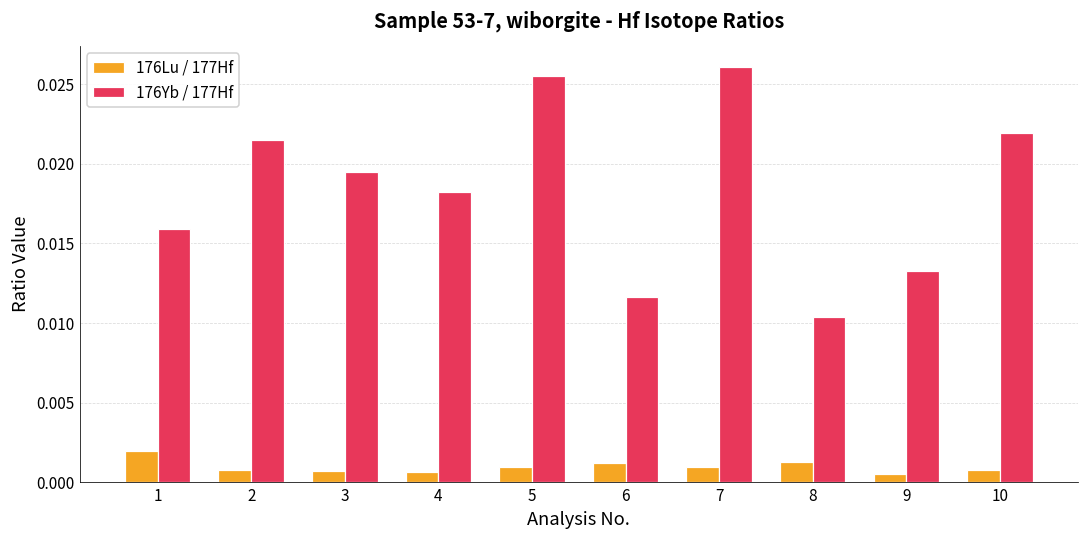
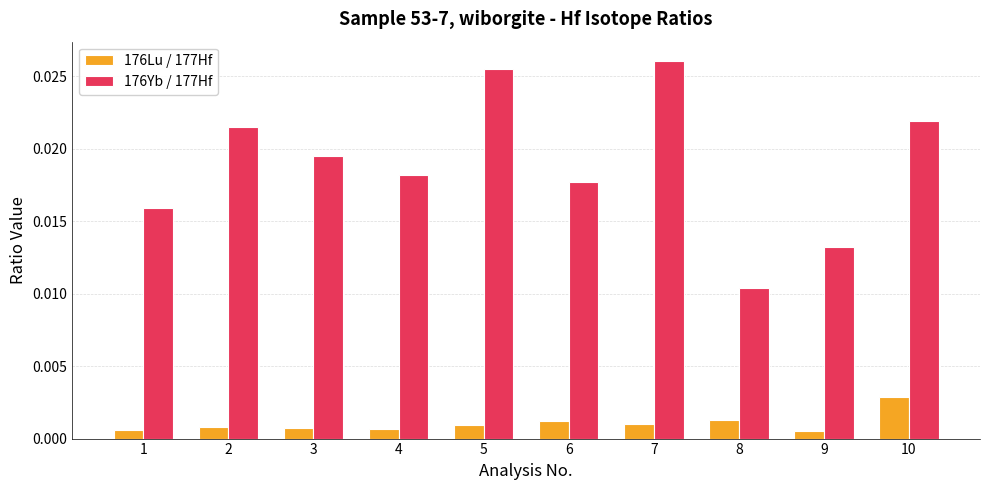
  {
    "176Lu / 177Hf": {
-     "1": 0.0020,
+     "1": 0.0006,
      "2": 0.0008,
      "3": 0.0007,
      "4": 0.0007,
      "5": 0.0010,
      "6": 0.0012,
      "7": 0.0010,
      "8": 0.0013,
      "9": 0.0005,
-     "10": 0.0008
+     "10": 0.0029
    },
    "176Yb / 177Hf": {
      "1": 0.0159,
      "2": 0.0215,
      "3": 0.0195,
      "4": 0.0182,
      "5": 0.0255,
-     "6": 0.0117,
+     "6": 0.0177,
      "7": 0.0261,
      "8": 0.0104,
      "9": 0.0133,
      "10": 0.0220
    }
  }
